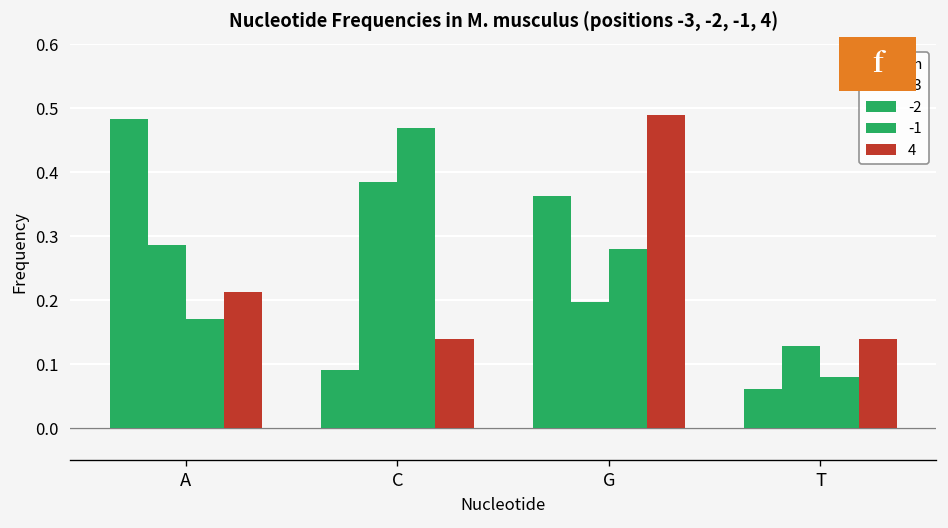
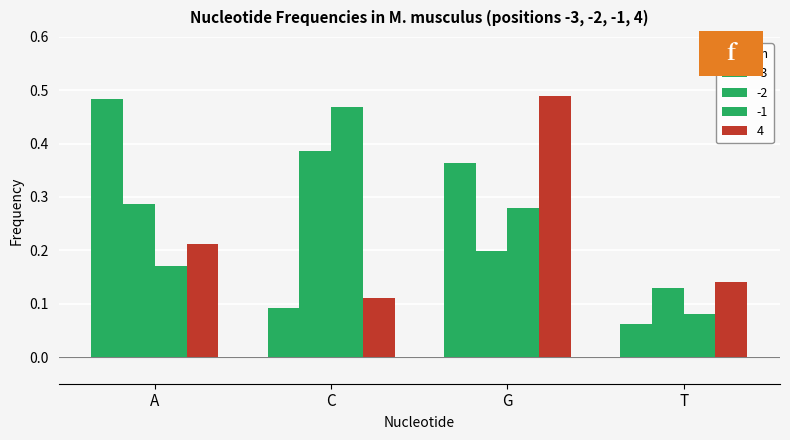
  {
    "4": {
      "A": 0.21,
-     "C": 0.14,
+     "C": 0.11,
      "G": 0.49,
      "T": 0.14
    }
  }
